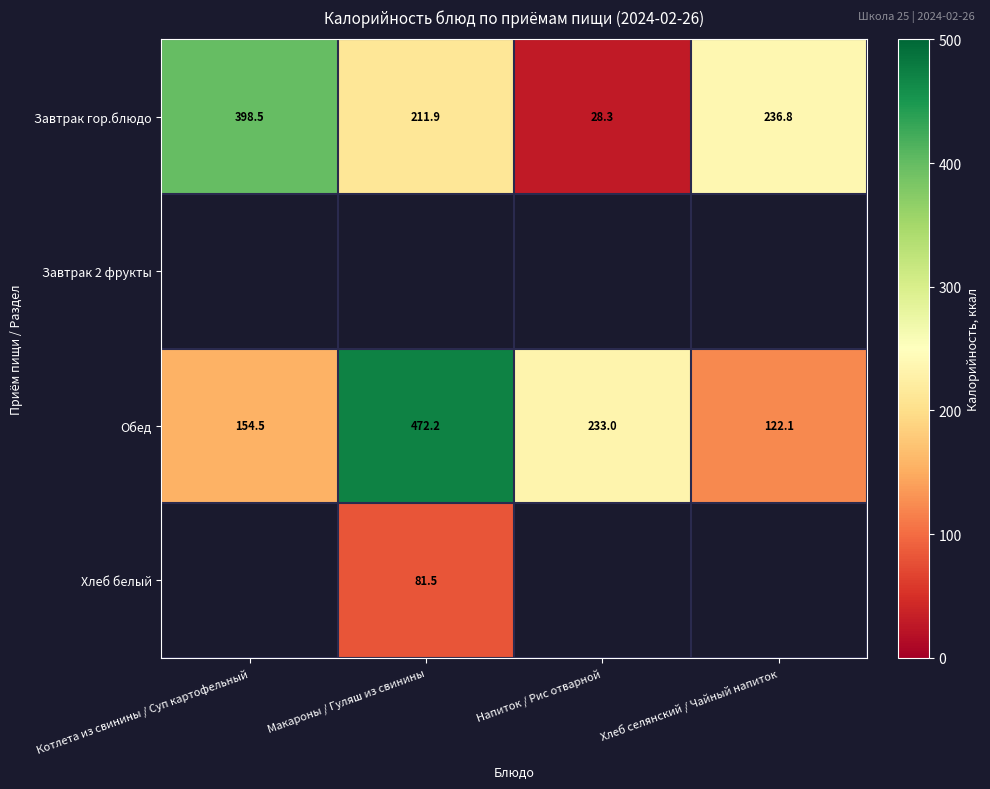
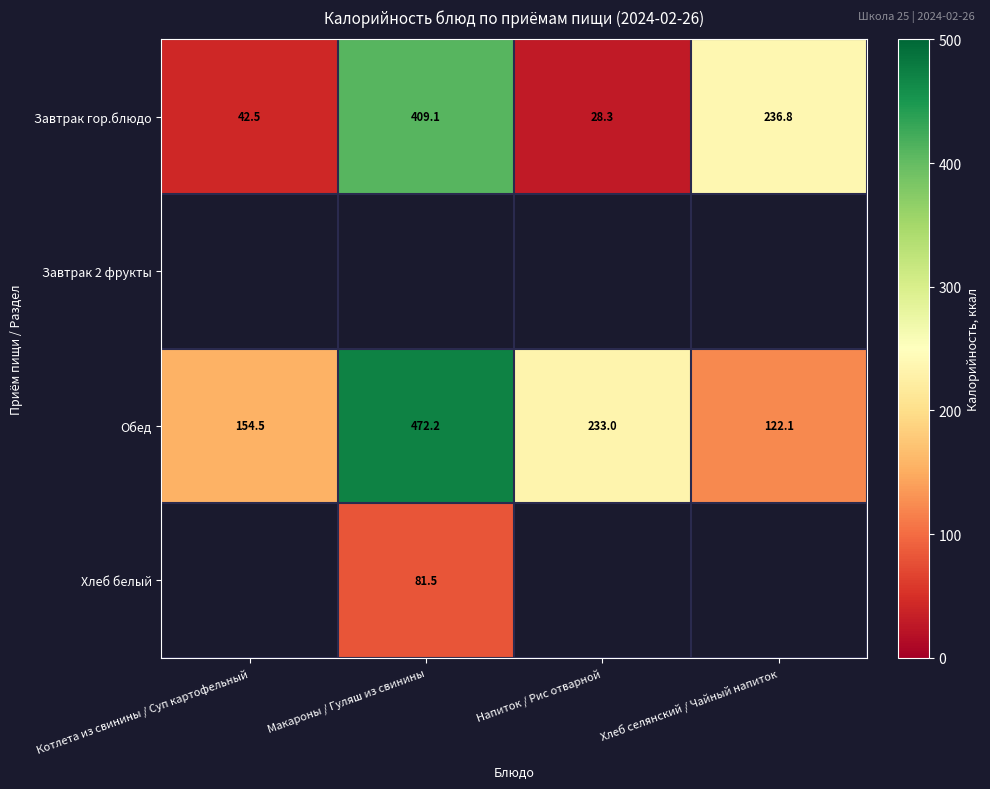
  {
    "Завтрак гор.блюдо": {
-     "Котлета из свинины / Суп картофельный": 398.5,
-     "Макароны / Гуляш из свинины": 211.9,
+     "Котлета из свинины / Суп картофельный": 42.5,
+     "Макароны / Гуляш из свинины": 409.1,
      "Напиток / Рис отварной": 28.3,
      "Хлеб селянский / Чайный напиток": 236.8
    },
    "Обед": {
      "Котлета из свинины / Суп картофельный": 154.5,
      "Макароны / Гуляш из свинины": 472.2,
      "Напиток / Рис отварной": 233.0,
      "Хлеб селянский / Чайный напиток": 122.1
    },
    "Хлеб белый": {
      "Макароны / Гуляш из свинины": 81.5
    }
  }
